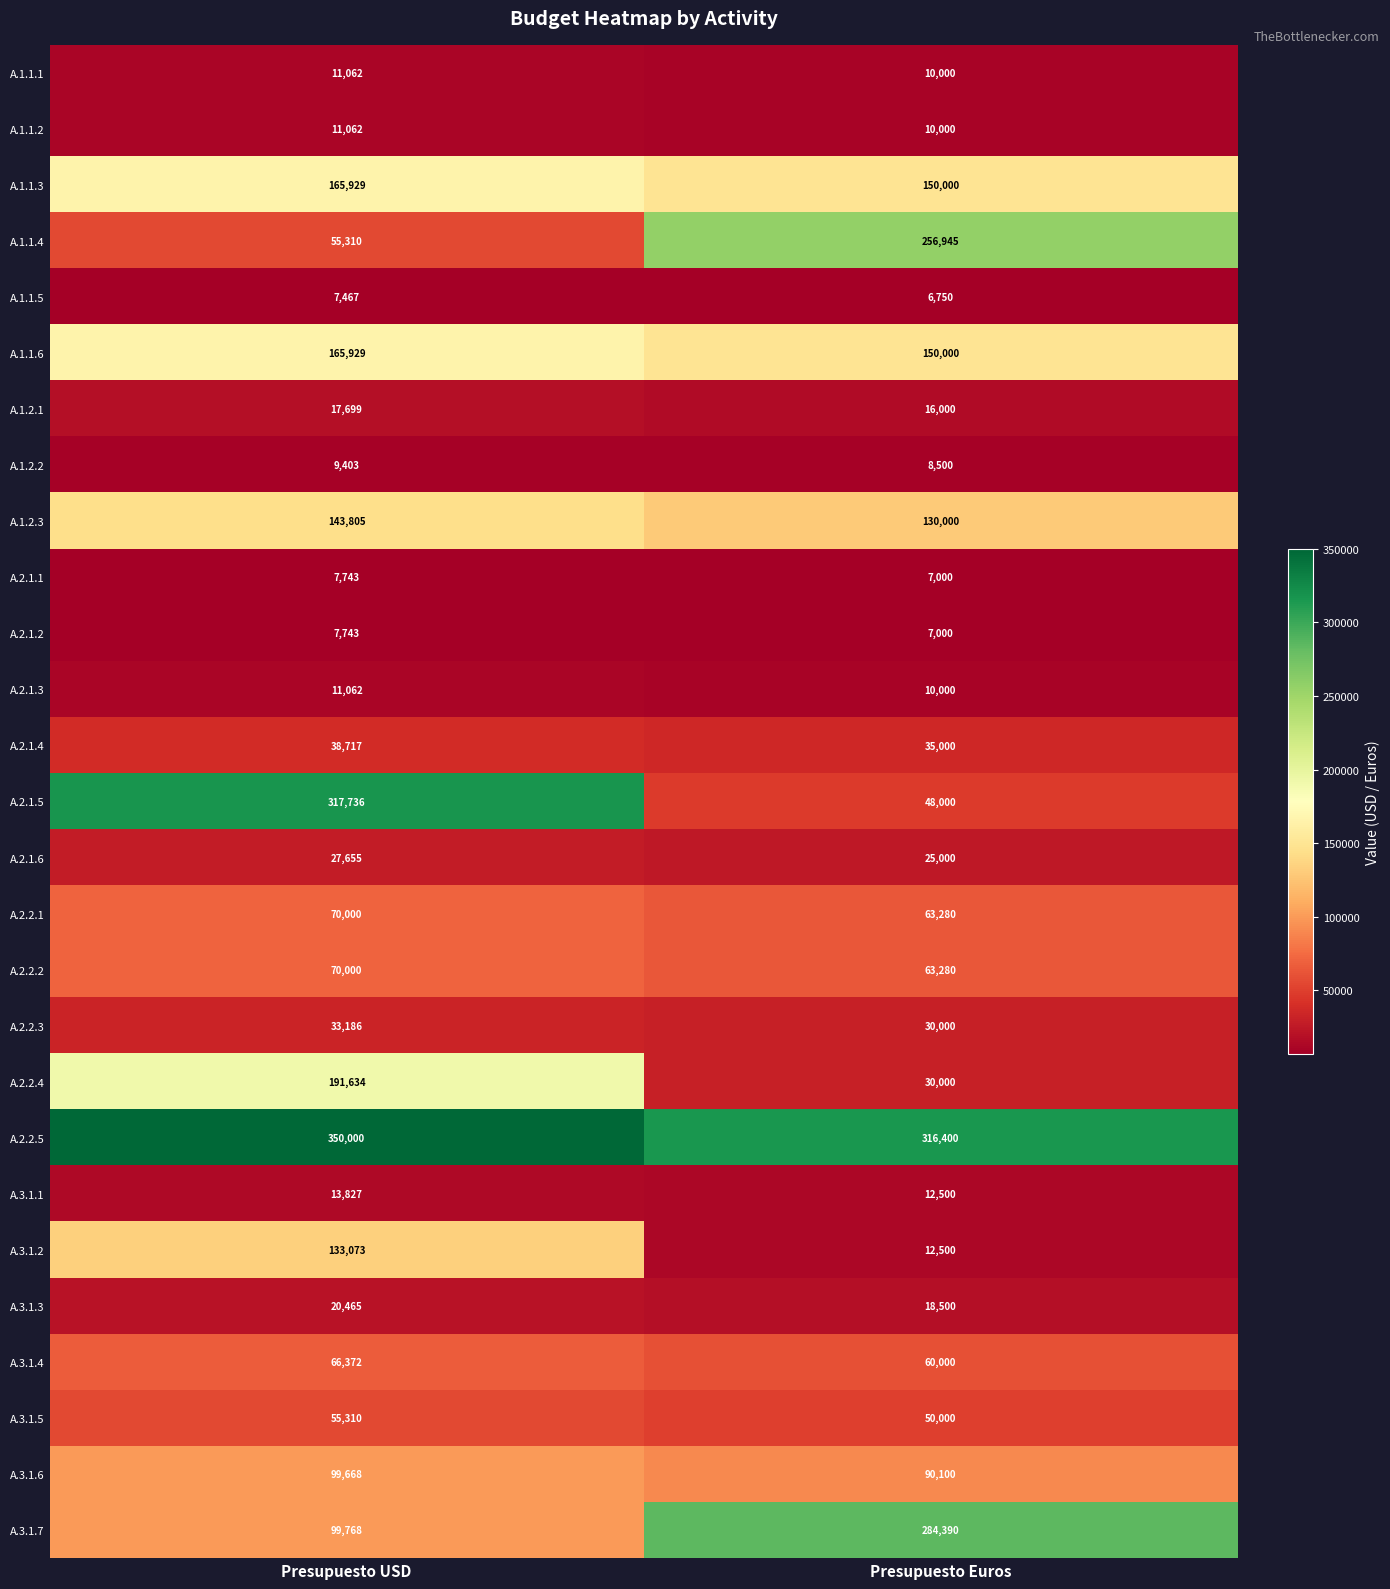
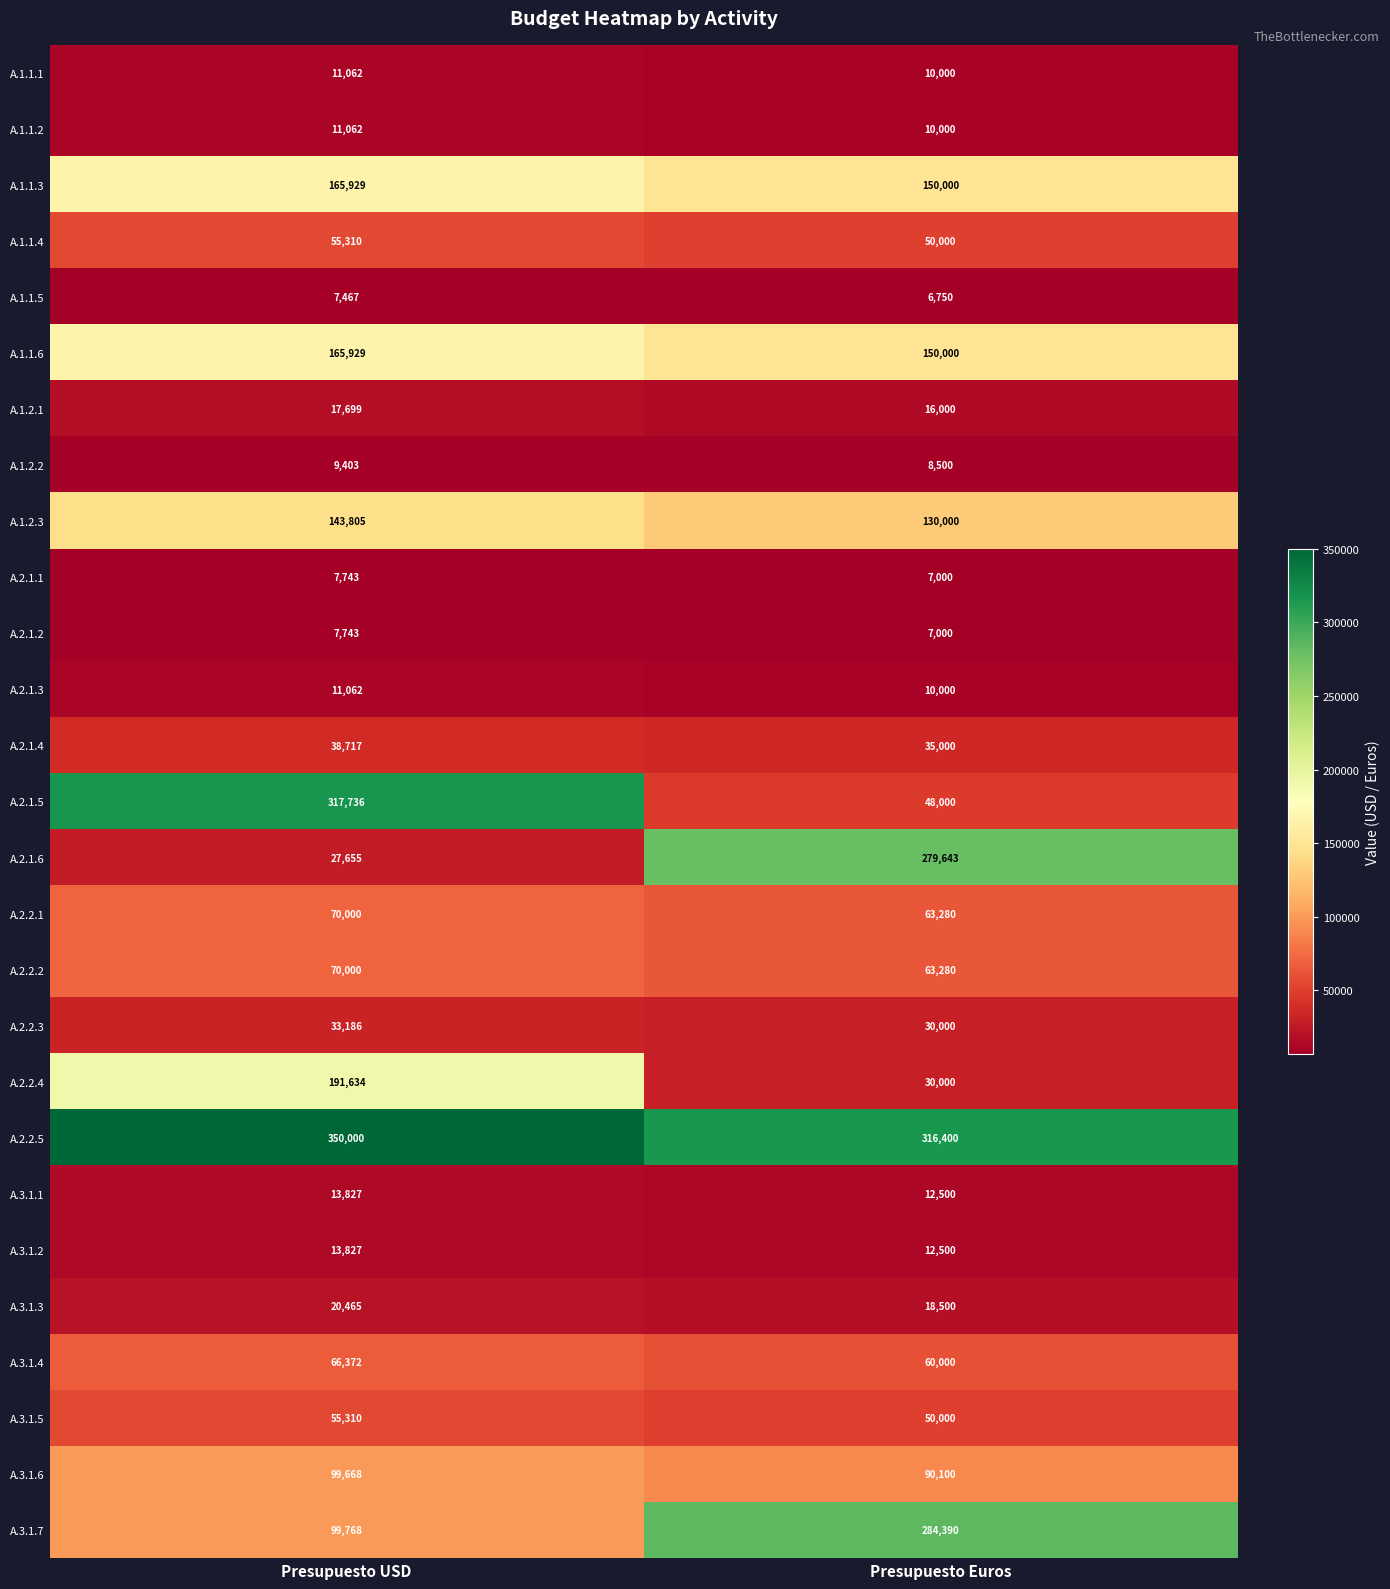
  {
    "A.1.1.1": {
      "Presupuesto USD": "11,062",
      "Presupuesto Euros": "10,000"
    },
    "A.1.1.2": {
      "Presupuesto USD": "11,062",
      "Presupuesto Euros": "10,000"
    },
    "A.1.1.3": {
      "Presupuesto USD": "165,929",
      "Presupuesto Euros": "150,000"
    },
    "A.1.1.4": {
      "Presupuesto USD": "55,310",
-     "Presupuesto Euros": "256,945"
+     "Presupuesto Euros": "50,000"
    },
    "A.1.1.5": {
      "Presupuesto USD": "7,467",
      "Presupuesto Euros": "6,750"
    },
    "A.1.1.6": {
      "Presupuesto USD": "165,929",
      "Presupuesto Euros": "150,000"
    },
    "A.1.2.1": {
      "Presupuesto USD": "17,699",
      "Presupuesto Euros": "16,000"
    },
    "A.1.2.2": {
      "Presupuesto USD": "9,403",
      "Presupuesto Euros": "8,500"
    },
    "A.1.2.3": {
      "Presupuesto USD": "143,805",
      "Presupuesto Euros": "130,000"
    },
    "A.2.1.1": {
      "Presupuesto USD": "7,743",
      "Presupuesto Euros": "7,000"
    },
    "A.2.1.2": {
      "Presupuesto USD": "7,743",
      "Presupuesto Euros": "7,000"
    },
    "A.2.1.3": {
      "Presupuesto USD": "11,062",
      "Presupuesto Euros": "10,000"
    },
    "A.2.1.4": {
      "Presupuesto USD": "38,717",
      "Presupuesto Euros": "35,000"
    },
    "A.2.1.5": {
      "Presupuesto USD": "317,736",
      "Presupuesto Euros": "48,000"
    },
    "A.2.1.6": {
      "Presupuesto USD": "27,655",
-     "Presupuesto Euros": "25,000"
+     "Presupuesto Euros": "279,643"
    },
    "A.2.2.1": {
      "Presupuesto USD": "70,000",
      "Presupuesto Euros": "63,280"
    },
    "A.2.2.2": {
      "Presupuesto USD": "70,000",
      "Presupuesto Euros": "63,280"
    },
    "A.2.2.3": {
      "Presupuesto USD": "33,186",
      "Presupuesto Euros": "30,000"
    },
    "A.2.2.4": {
      "Presupuesto USD": "191,634",
      "Presupuesto Euros": "30,000"
    },
    "A.2.2.5": {
      "Presupuesto USD": "350,000",
      "Presupuesto Euros": "316,400"
    },
    "A.3.1.1": {
      "Presupuesto USD": "13,827",
      "Presupuesto Euros": "12,500"
    },
    "A.3.1.2": {
-     "Presupuesto USD": "133,073",
+     "Presupuesto USD": "13,827",
      "Presupuesto Euros": "12,500"
    },
    "A.3.1.3": {
      "Presupuesto USD": "20,465",
      "Presupuesto Euros": "18,500"
    },
    "A.3.1.4": {
      "Presupuesto USD": "66,372",
      "Presupuesto Euros": "60,000"
    },
    "A.3.1.5": {
      "Presupuesto USD": "55,310",
      "Presupuesto Euros": "50,000"
    },
    "A.3.1.6": {
      "Presupuesto USD": "99,668",
      "Presupuesto Euros": "90,100"
    },
    "A.3.1.7": {
      "Presupuesto USD": "99,768",
      "Presupuesto Euros": "284,390"
    }
  }
